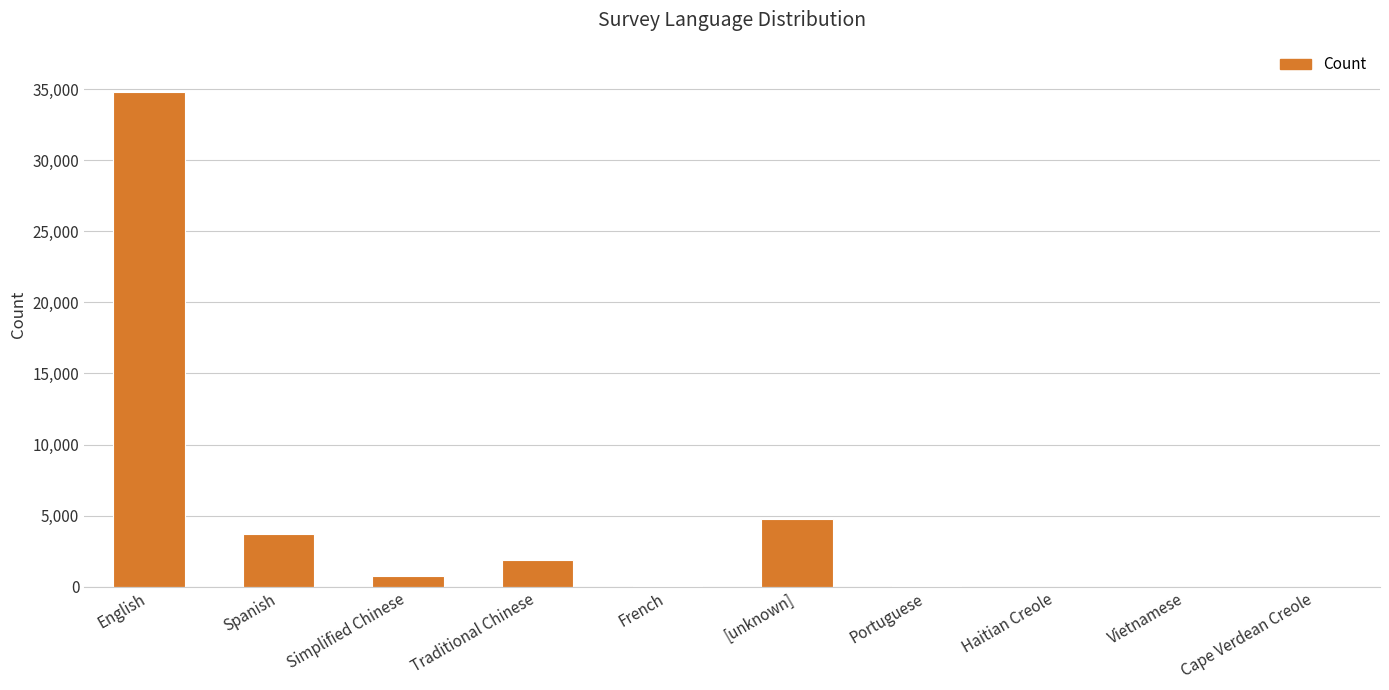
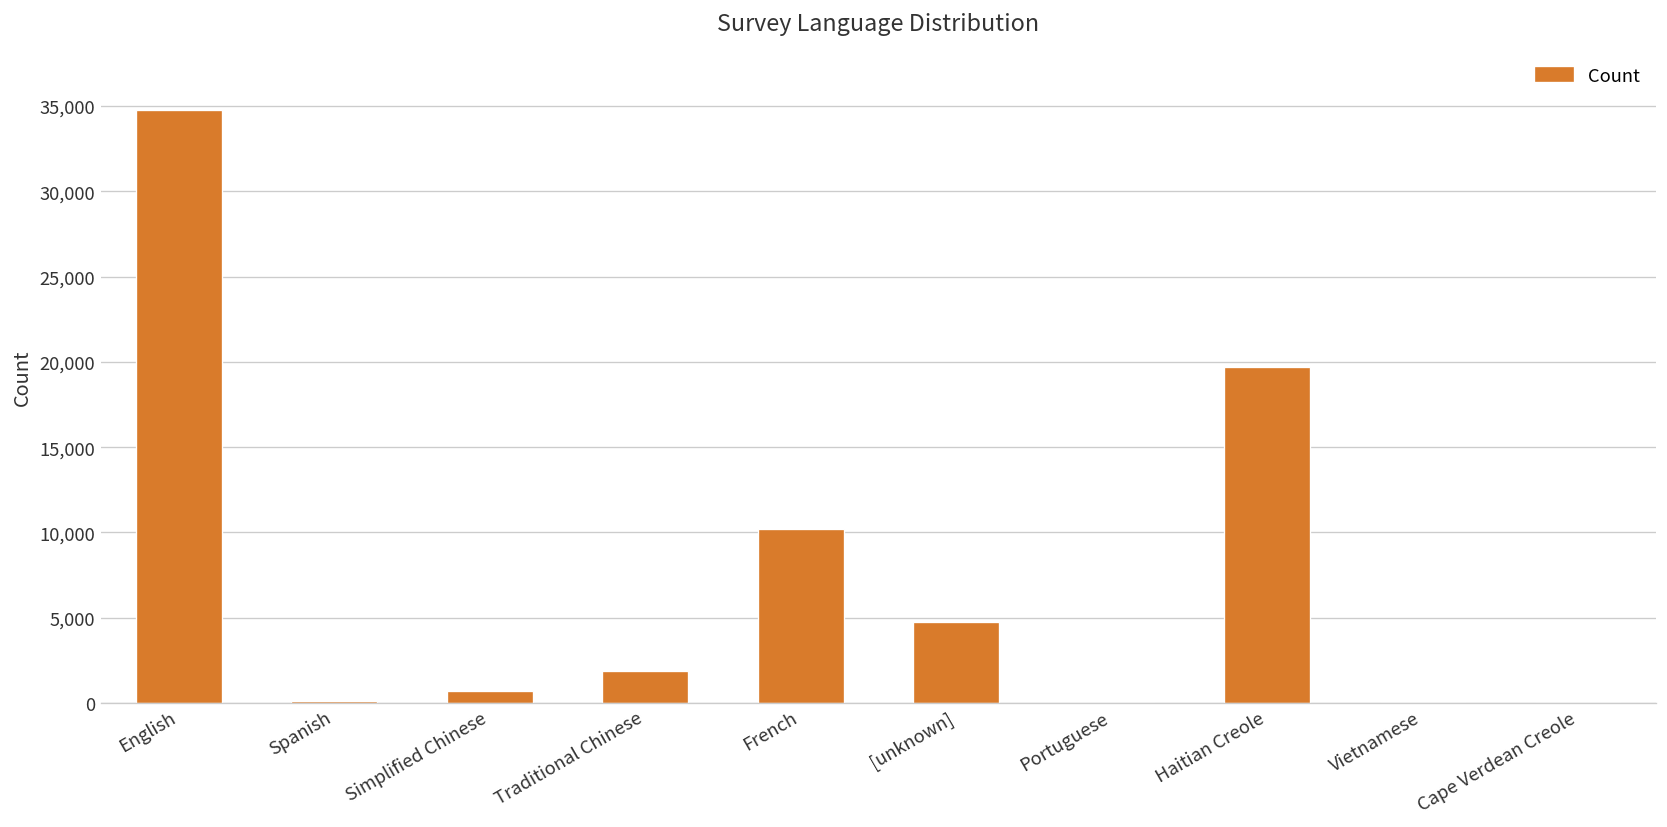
  {
    "English": "34,800",
-   "Spanish": "3,700",
+   "Spanish": "100",
    "Simplified Chinese": "700",
    "Traditional Chinese": "1,900",
-   "French": "0",
+   "French": "10,200",
    "[unknown]": "4,800",
-   "Haitian Creole": "0"
+   "Haitian Creole": "19,700"
  }
